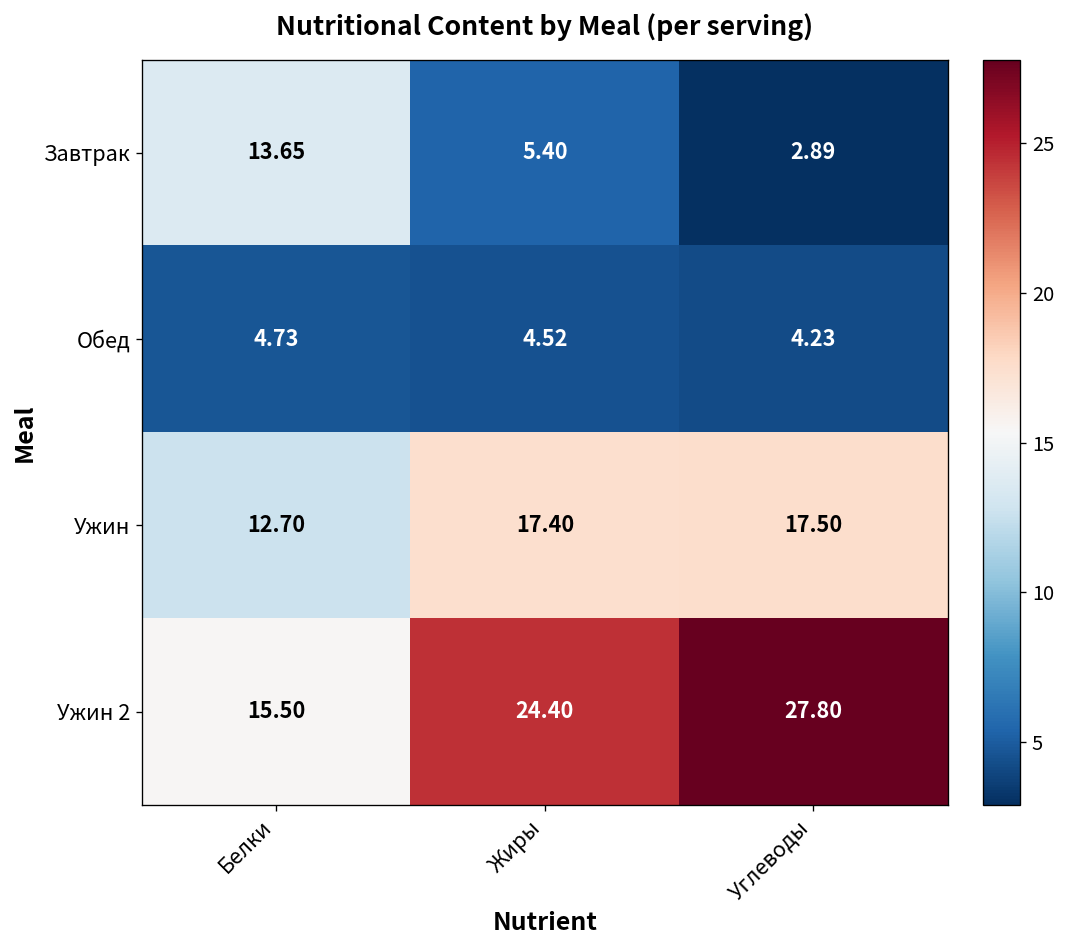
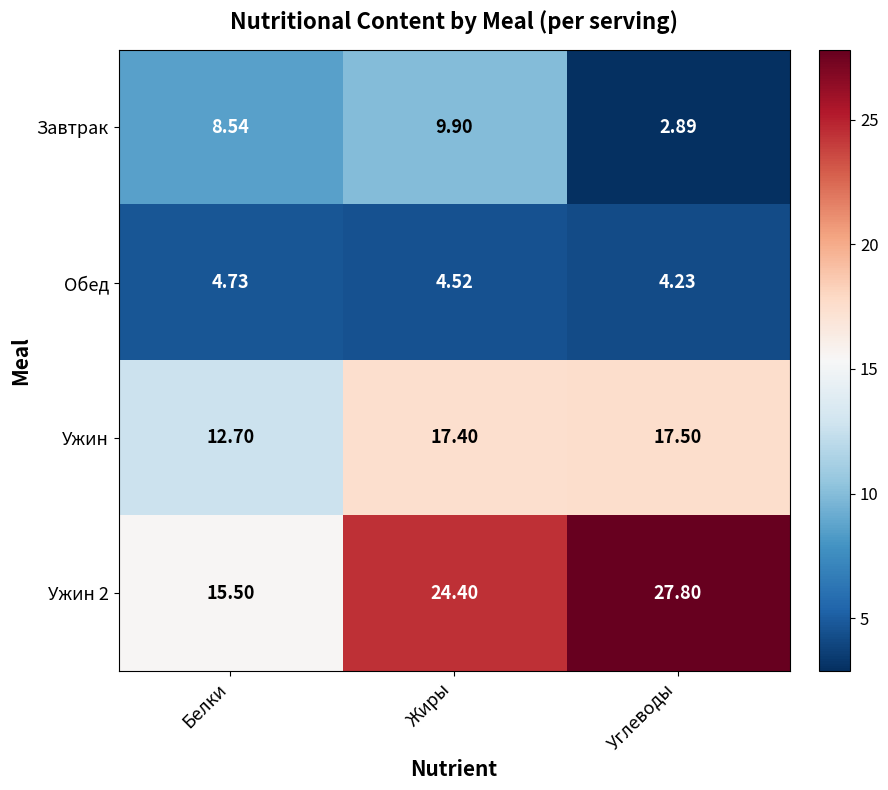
  {
    "Завтрак": {
-     "Белки": 13.65,
-     "Жиры": 5.40,
+     "Белки": 8.54,
+     "Жиры": 9.90,
      "Углеводы": 2.89
    },
    "Обед": {
      "Белки": 4.73,
      "Жиры": 4.52,
      "Углеводы": 4.23
    },
    "Ужин": {
      "Белки": 12.70,
      "Жиры": 17.40,
      "Углеводы": 17.50
    },
    "Ужин 2": {
      "Белки": 15.50,
      "Жиры": 24.40,
      "Углеводы": 27.80
    }
  }
